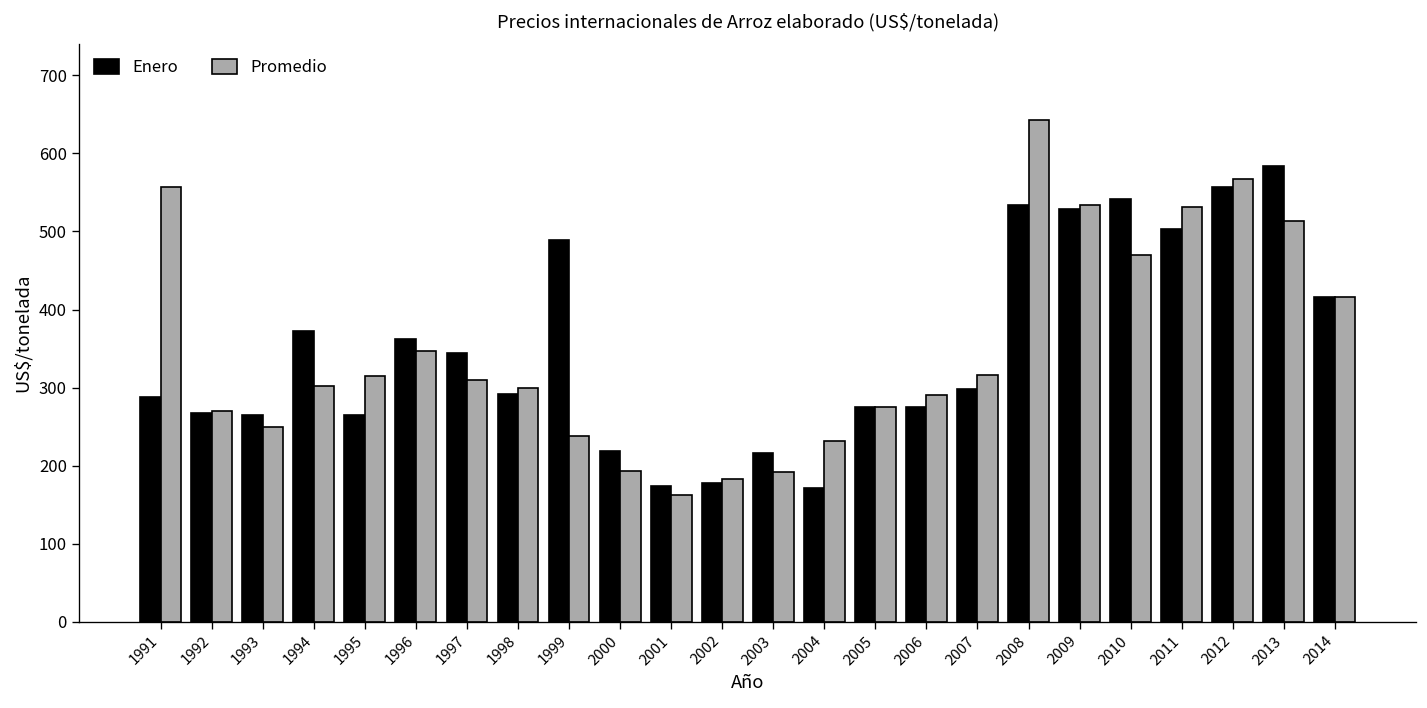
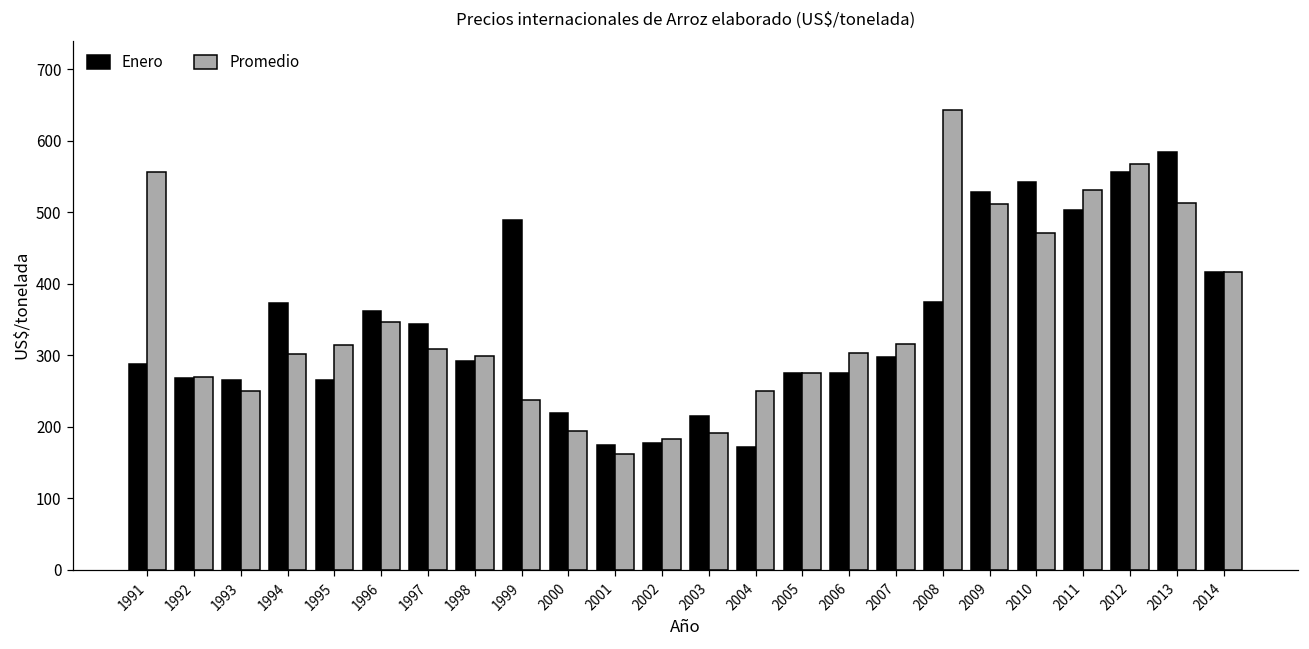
  {
    "Enero": {
      "1991": 290,
      "1992": 270,
      "1993": 270,
      "1994": 370,
      "1995": 270,
      "1996": 360,
      "1997": 340,
      "1998": 290,
      "1999": 490,
      "2000": 220,
      "2001": 170,
      "2002": 180,
      "2003": 220,
      "2004": 170,
      "2005": 280,
      "2006": 280,
      "2007": 300,
-     "2008": 530,
+     "2008": 370,
      "2009": 530,
      "2010": 540,
      "2011": 500,
      "2012": 560,
      "2013": 580,
      "2014": 420
    },
    "Promedio": {
      "1991": 560,
      "1992": 270,
      "1993": 250,
      "1994": 300,
      "1995": 310,
      "1996": 350,
      "1997": 310,
      "1998": 300,
      "1999": 240,
      "2000": 190,
      "2001": 160,
      "2002": 180,
      "2003": 190,
-     "2004": 230,
+     "2004": 250,
      "2005": 270,
-     "2006": 290,
+     "2006": 300,
      "2007": 320,
      "2008": 640,
-     "2009": 530,
+     "2009": 510,
      "2010": 470,
      "2011": 530,
      "2012": 570,
      "2013": 510,
      "2014": 420
    }
  }
